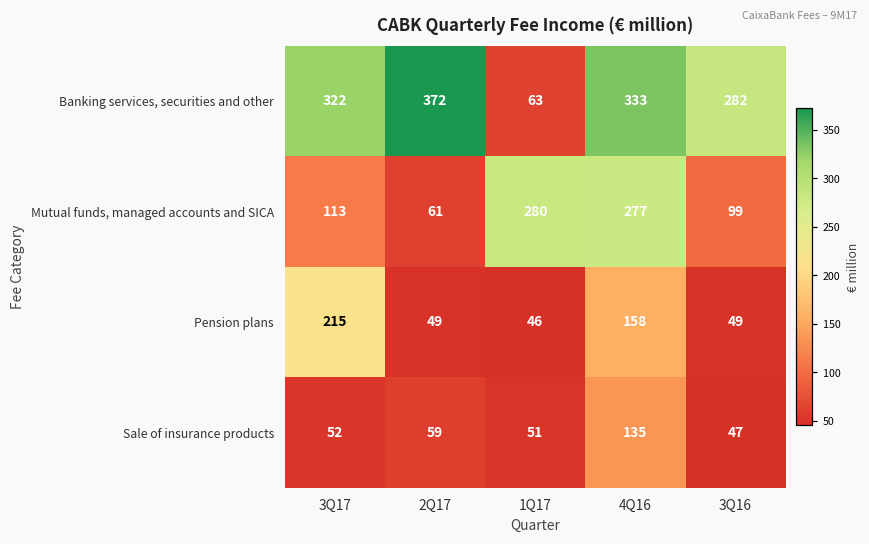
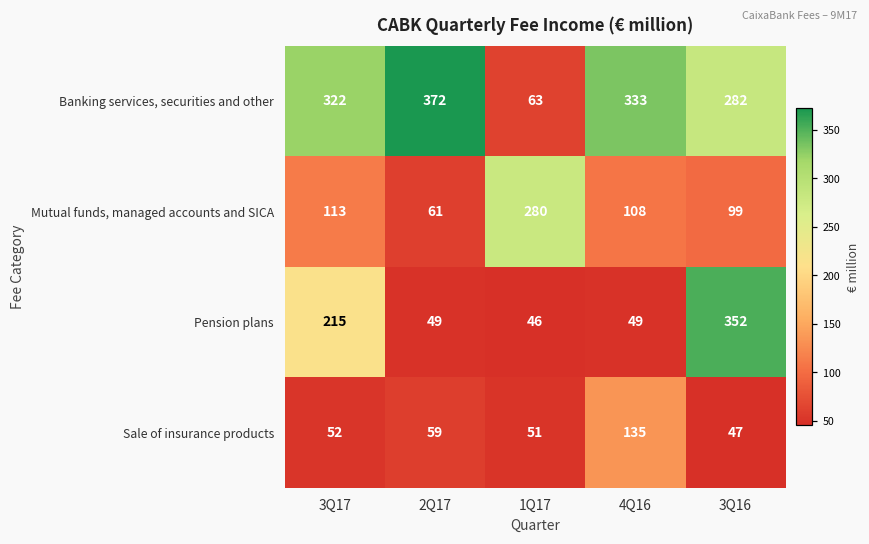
  {
    "Banking services, securities and other": {
      "3Q17": 322,
      "2Q17": 372,
      "1Q17": 63,
      "4Q16": 333,
      "3Q16": 282
    },
    "Mutual funds, managed accounts and SICA": {
      "3Q17": 113,
      "2Q17": 61,
      "1Q17": 280,
-     "4Q16": 277,
+     "4Q16": 108,
      "3Q16": 99
    },
    "Pension plans": {
      "3Q17": 215,
      "2Q17": 49,
      "1Q17": 46,
-     "4Q16": 158,
-     "3Q16": 49
+     "4Q16": 49,
+     "3Q16": 352
    },
    "Sale of insurance products": {
      "3Q17": 52,
      "2Q17": 59,
      "1Q17": 51,
      "4Q16": 135,
      "3Q16": 47
    }
  }
